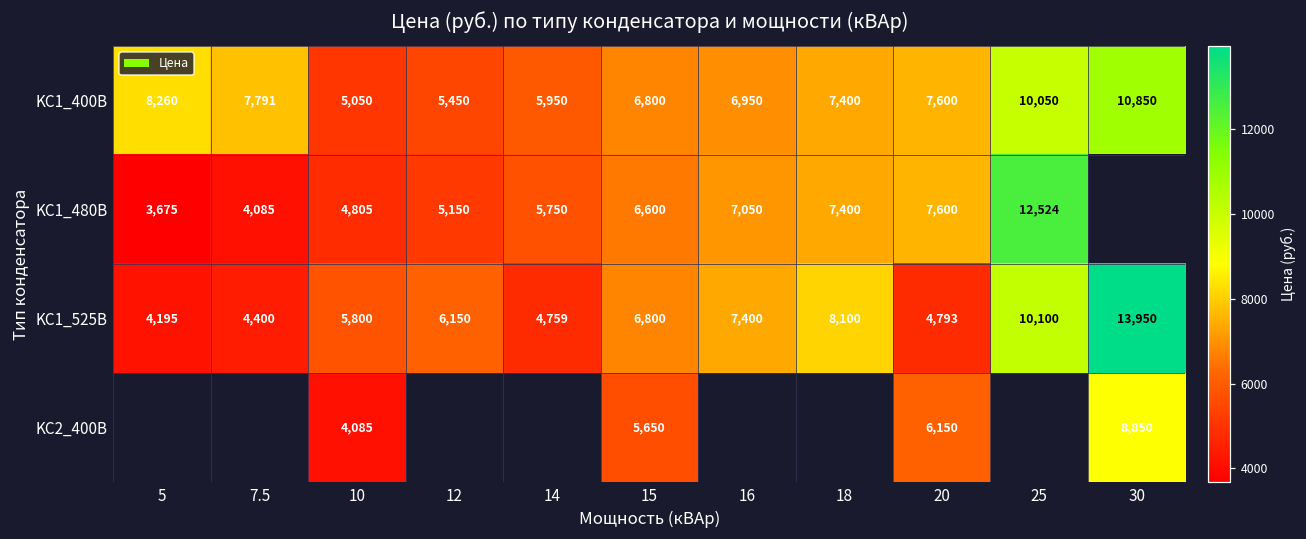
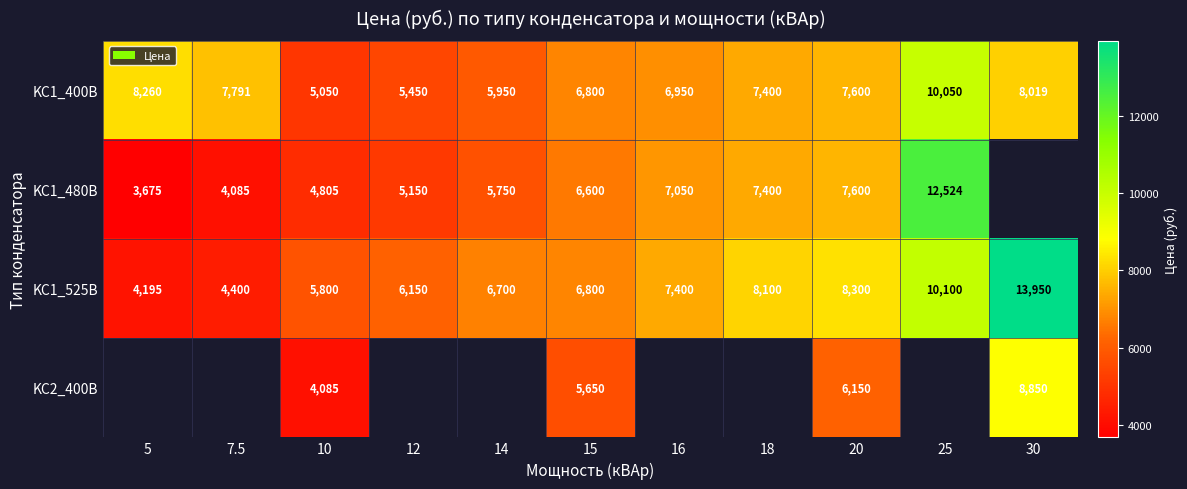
  {
    "KC1_400В": {
      "5": "8,260",
      "7.5": "7,791",
      "10": "5,050",
      "12": "5,450",
      "14": "5,950",
      "15": "6,800",
      "16": "6,950",
      "18": "7,400",
      "20": "7,600",
      "25": "10,050",
-     "30": "10,850"
+     "30": "8,019"
    },
    "KC1_480В": {
      "5": "3,675",
      "7.5": "4,085",
      "10": "4,805",
      "12": "5,150",
      "14": "5,750",
      "15": "6,600",
      "16": "7,050",
      "18": "7,400",
      "20": "7,600",
      "25": "12,524"
    },
    "KC1_525В": {
      "5": "4,195",
      "7.5": "4,400",
      "10": "5,800",
      "12": "6,150",
-     "14": "4,759",
+     "14": "6,700",
      "15": "6,800",
      "16": "7,400",
      "18": "8,100",
-     "20": "4,793",
+     "20": "8,300",
      "25": "10,100",
      "30": "13,950"
    },
    "KC2_400В": {
      "10": "4,085",
      "15": "5,650",
      "20": "6,150",
      "30": "8,850"
    }
  }
